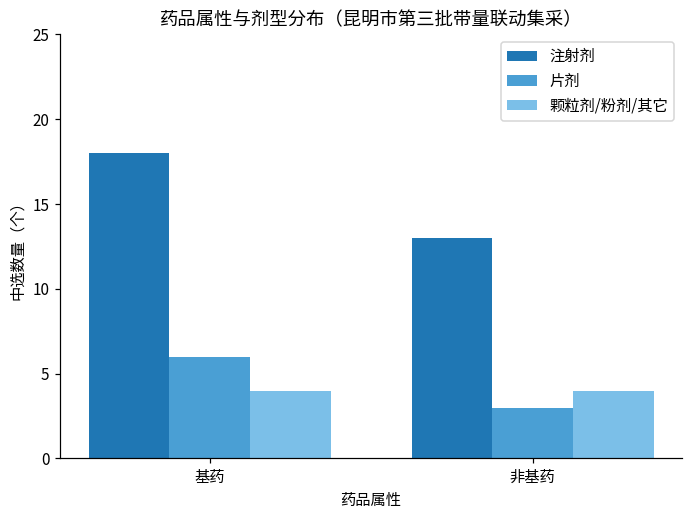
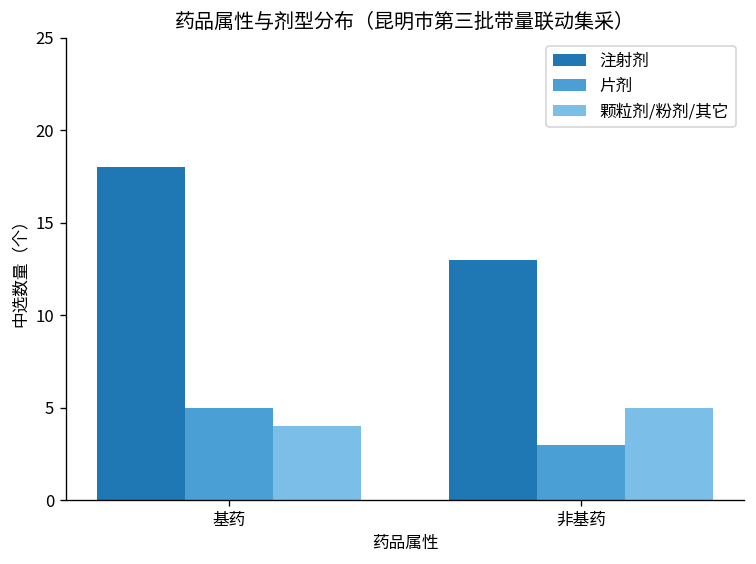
  {
    "注射剂": {
      "基药": 18,
      "非基药": 13
    },
    "片剂": {
-     "基药": 6,
+     "基药": 5,
      "非基药": 3
    },
    "颗粒剂/粉剂/其它": {
      "基药": 4,
-     "非基药": 4
+     "非基药": 5
    }
  }
